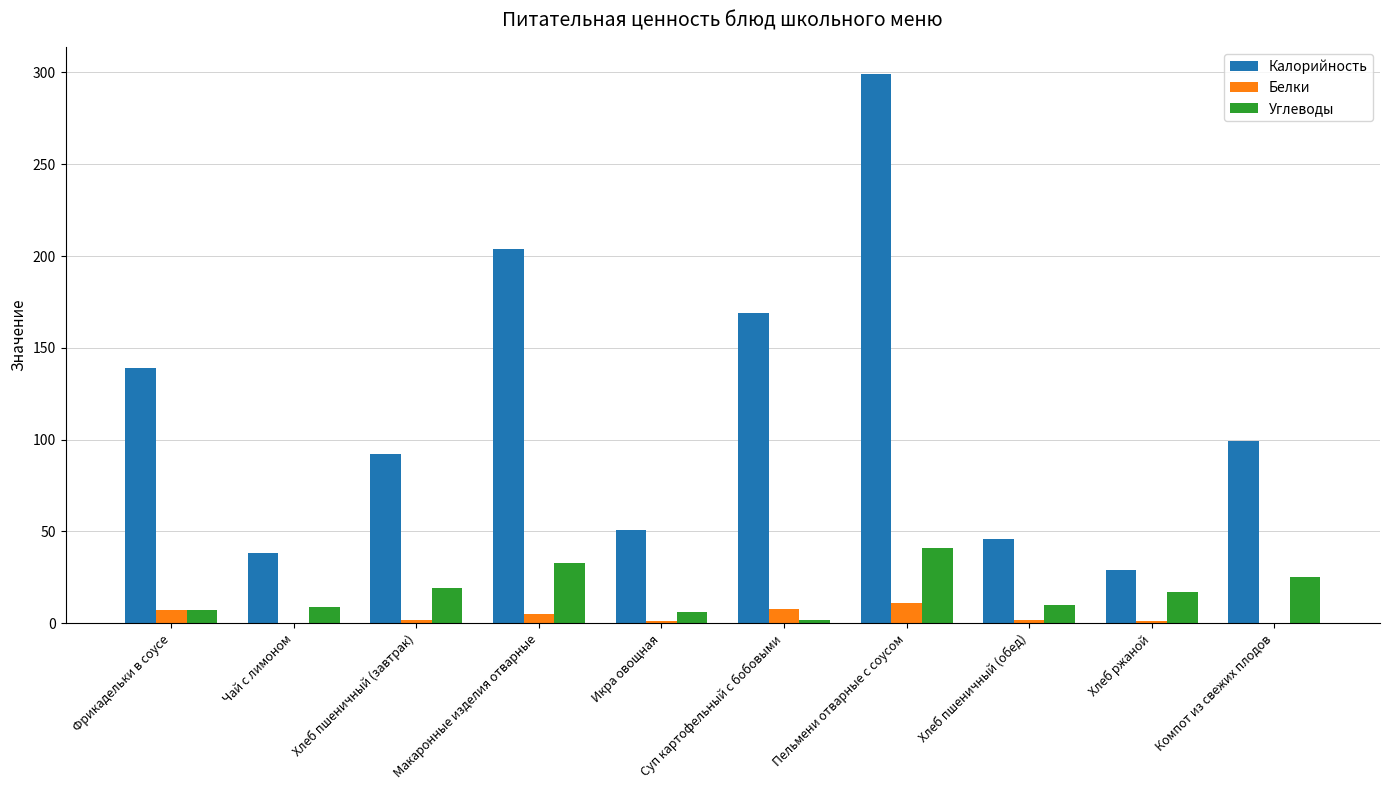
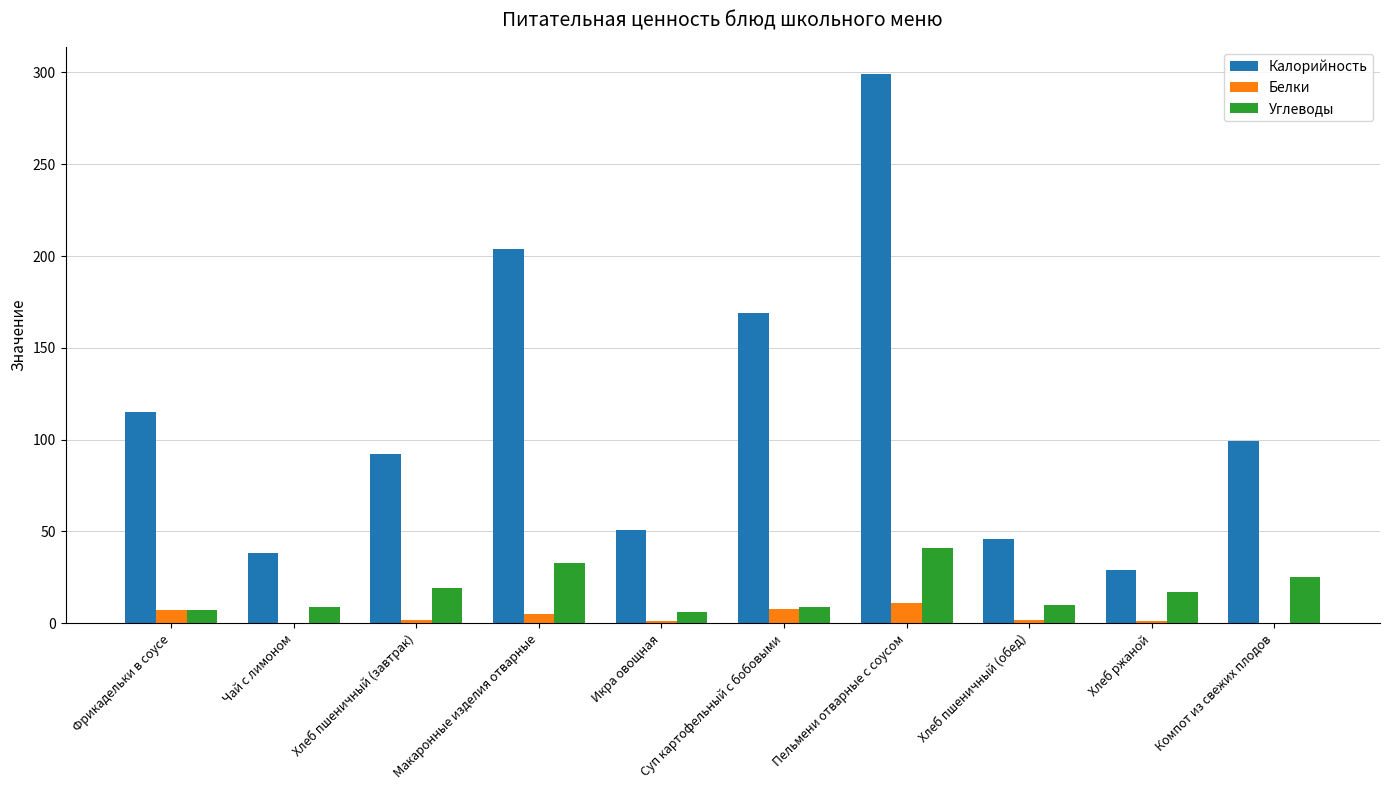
  {
    "Калорийность": {
-     "Фрикадельки в соусе": 139,
+     "Фрикадельки в соусе": 115,
      "Чай с лимоном": 38,
      "Хлеб пшеничный (завтрак)": 92,
      "Макаронные изделия отварные": 204,
      "Икра овощная": 51,
      "Суп картофельный с бобовыми": 169,
      "Пельмени отварные с соусом": 299,
      "Хлеб пшеничный (обед)": 46,
      "Хлеб ржаной": 29,
      "Компот из свежих плодов": 99
    },
    "Белки": {
      "Фрикадельки в соусе": 7,
      "Чай с лимоном": 0,
      "Хлеб пшеничный (завтрак)": 2,
      "Макаронные изделия отварные": 5,
      "Суп картофельный с бобовыми": 8,
      "Пельмени отварные с соусом": 11,
      "Хлеб пшеничный (обед)": 2,
      "Компот из свежих плодов": 0
    },
    "Углеводы": {
      "Фрикадельки в соусе": 7,
      "Чай с лимоном": 9,
      "Хлеб пшеничный (завтрак)": 19,
      "Макаронные изделия отварные": 33,
      "Икра овощная": 6,
-     "Суп картофельный с бобовыми": 2,
+     "Суп картофельный с бобовыми": 9,
      "Пельмени отварные с соусом": 41,
      "Хлеб пшеничный (обед)": 10,
      "Хлеб ржаной": 17,
      "Компот из свежих плодов": 25
    }
  }
